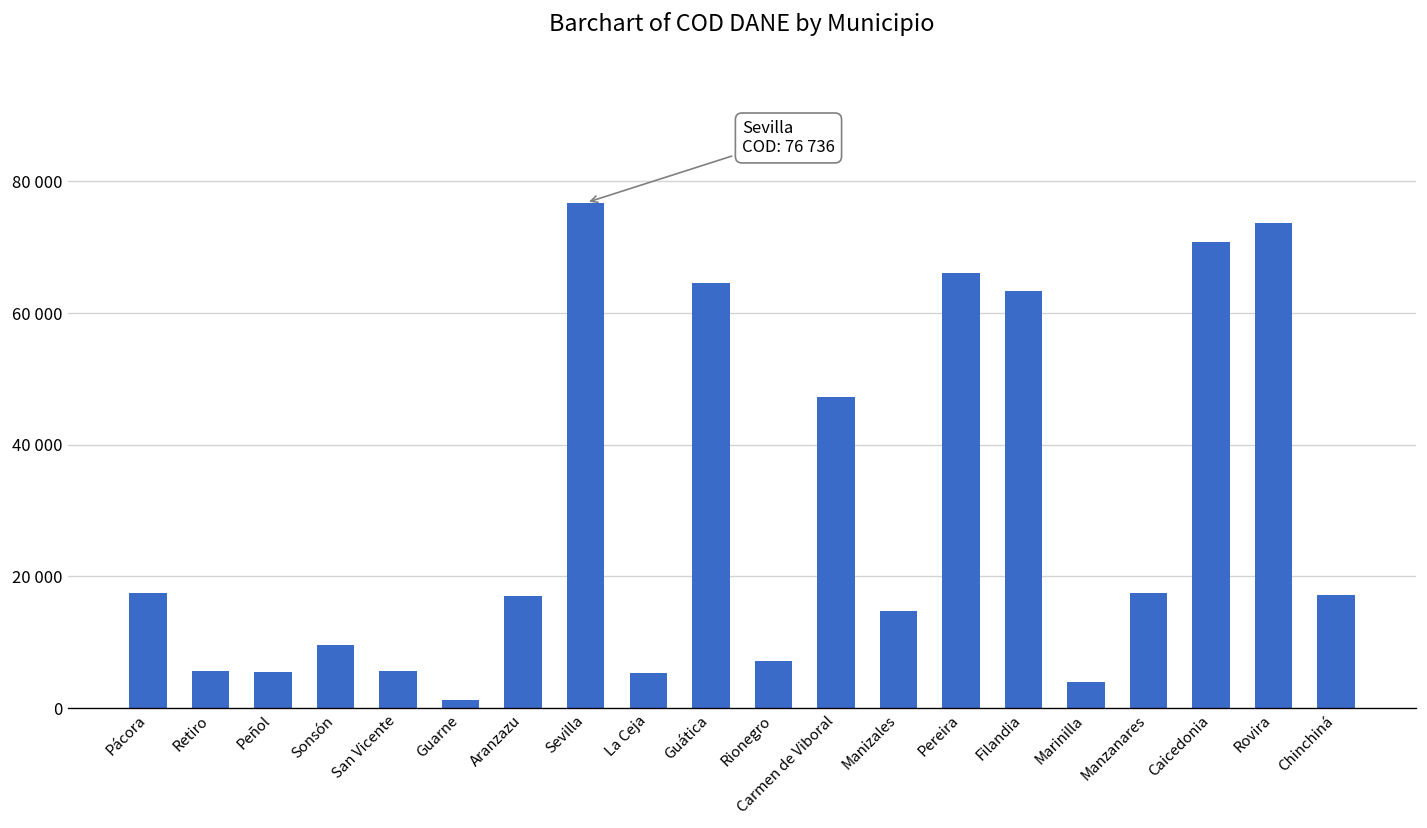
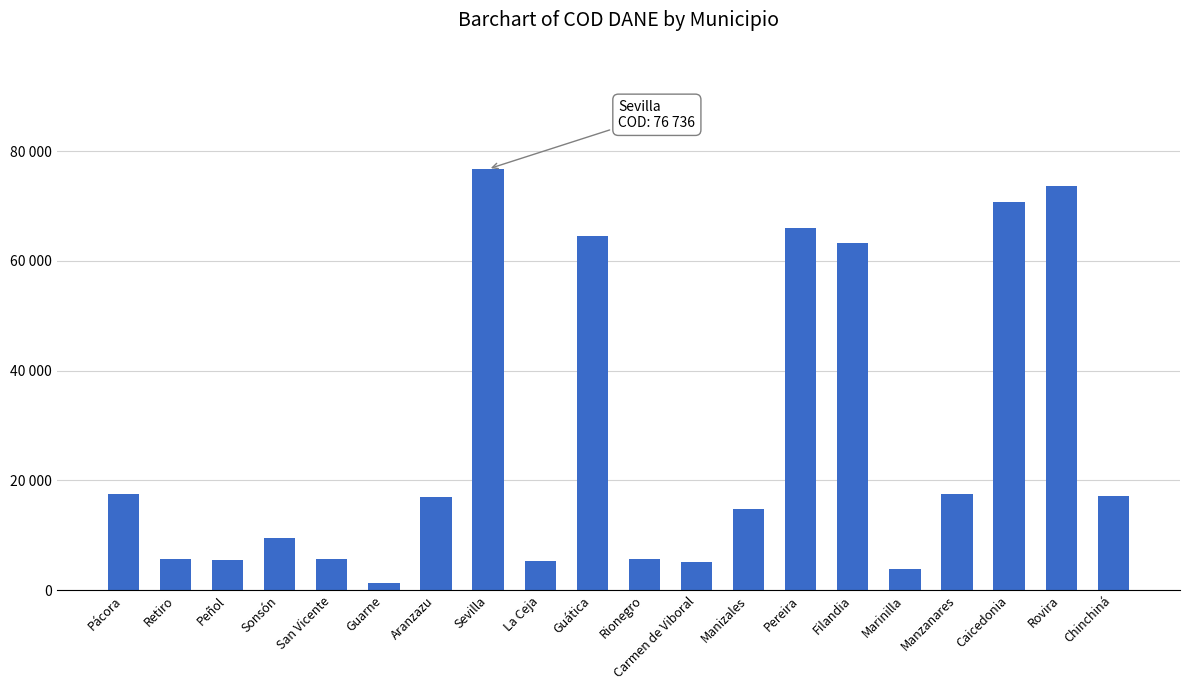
  {
    "Pácora": 18000,
    "Retiro": 6000,
    "Peñol": 6000,
    "Sonsón": 10000,
    "San Vicente": 6000,
    "Guarne": 1000,
    "Aranzazu": 17000,
    "La Ceja": 5000,
    "Guática": 65000,
-   "Rionegro": 7000,
-   "Carmen de Viboral": 47000,
+   "Rionegro": 6000,
+   "Carmen de Viboral": 5000,
    "Manizales": 15000,
    "Pereira": 66000,
    "Filandia": 63000,
    "Marinilla": 4000,
    "Manzanares": 17000,
    "Caicedonia": 71000,
    "Rovira": 74000,
    "Chinchiná": 17000
  }
